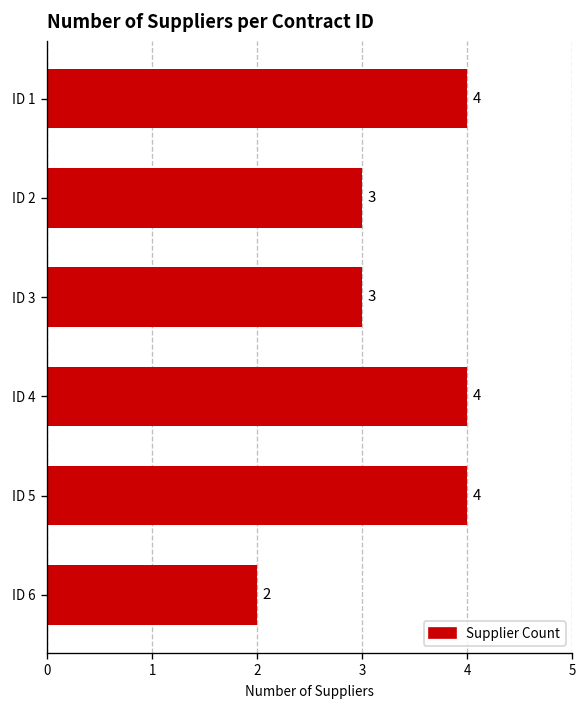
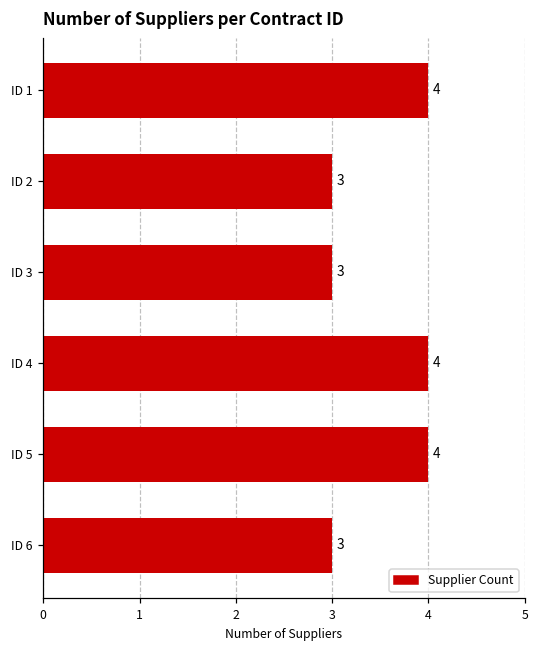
  {
    "ID 1": 4,
    "ID 2": 3,
    "ID 3": 3,
    "ID 4": 4,
    "ID 5": 4,
-   "ID 6": 2
+   "ID 6": 3
  }
